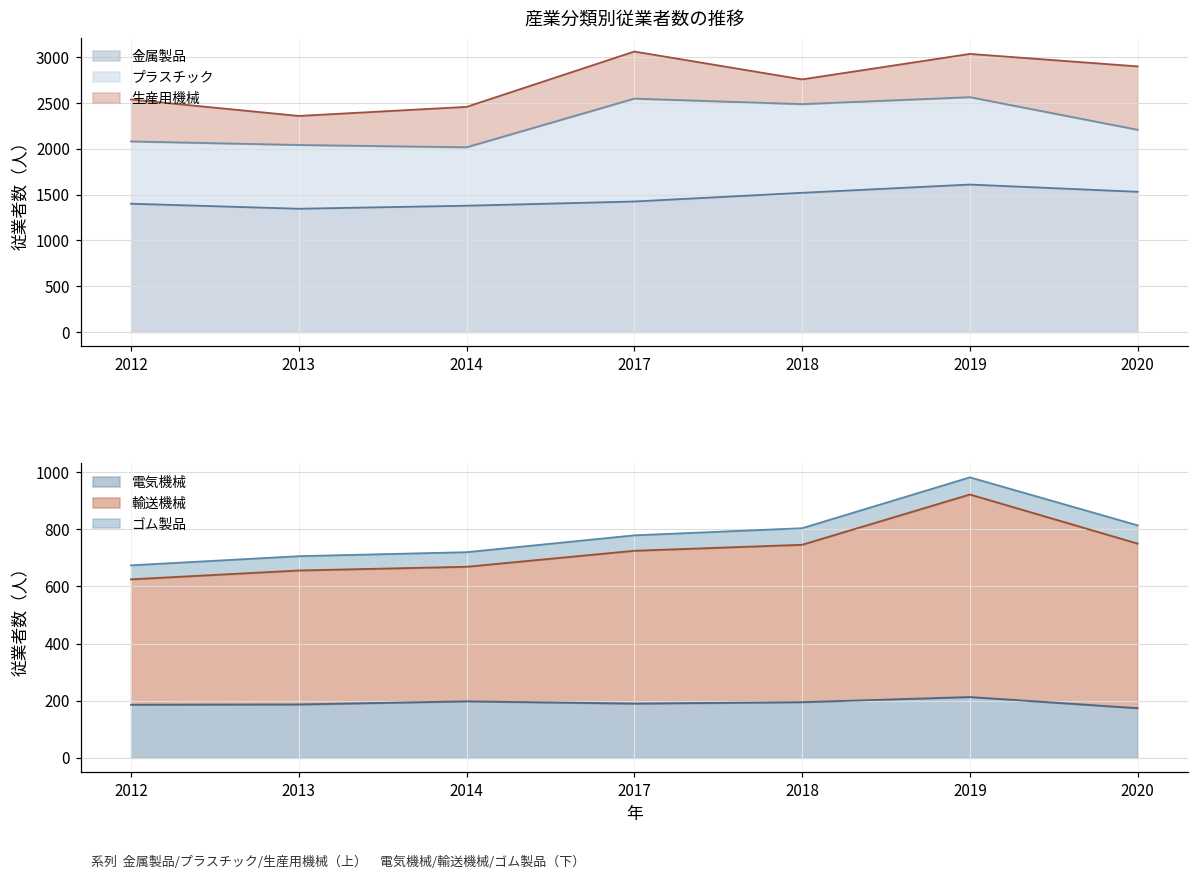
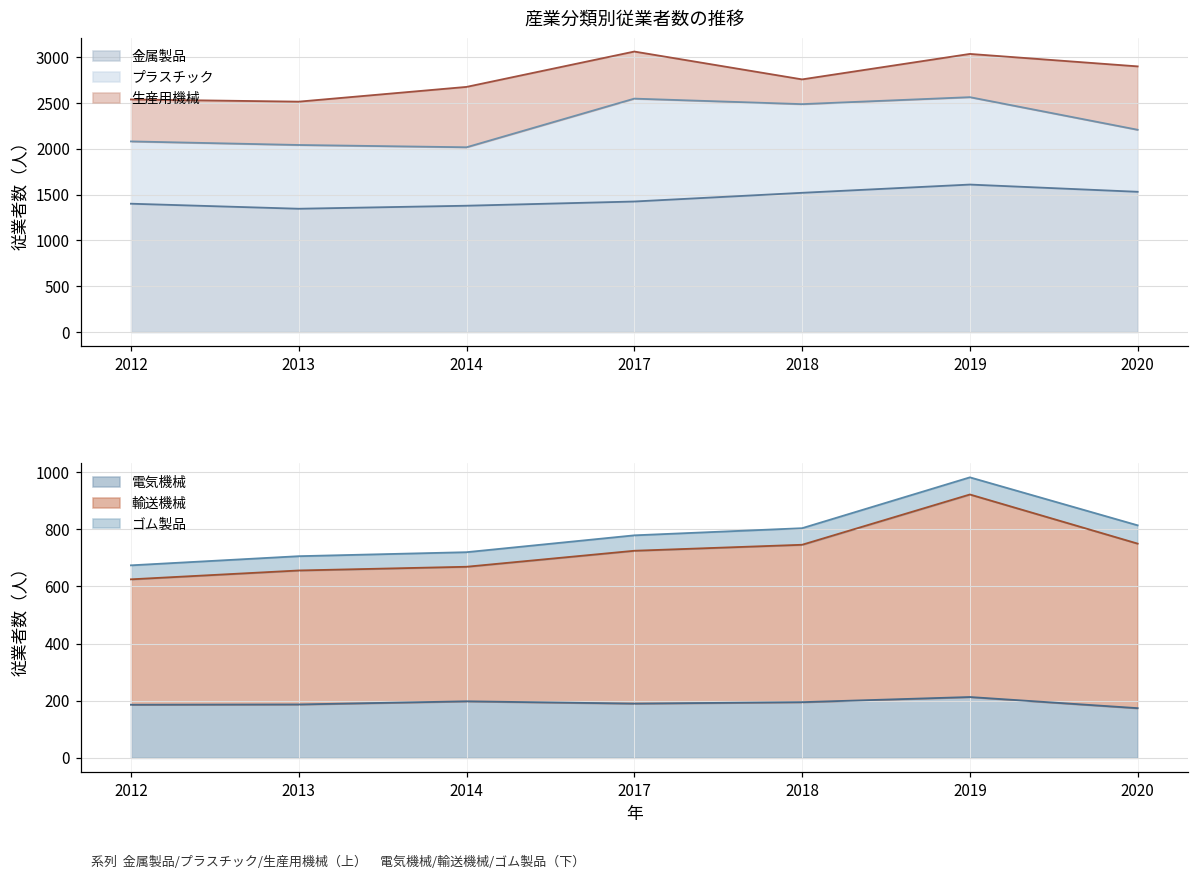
  {
    "産業分類別従業者数の推移": {
      "生産用機械": {
-       "2013": 300,
-       "2014": 400,
+       "2013": 500,
+       "2014": 700,
        "2017": 500,
        "2018": 300,
        "2019": 500,
        "2020": 700
      }
    }
  }
